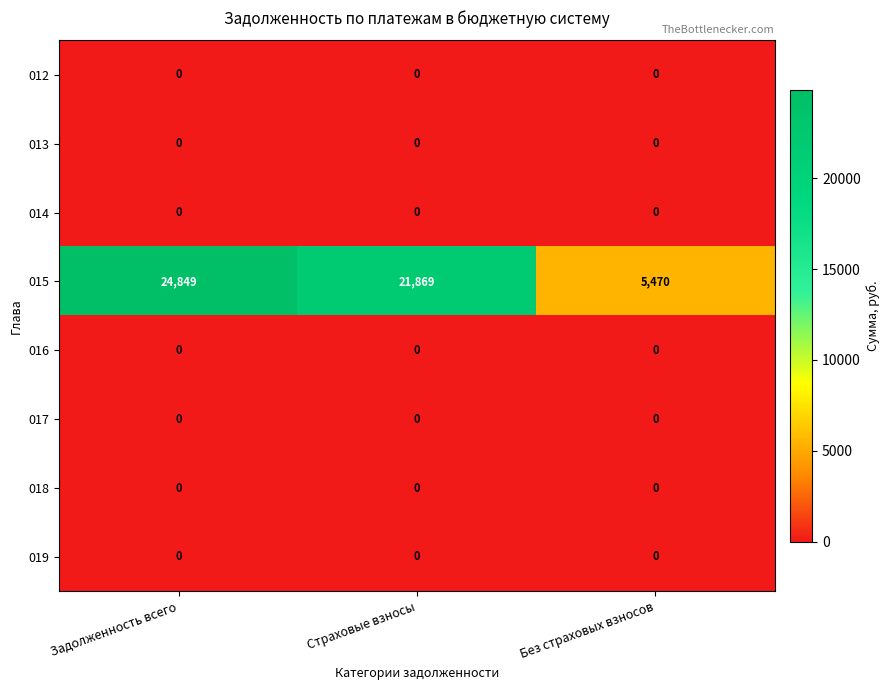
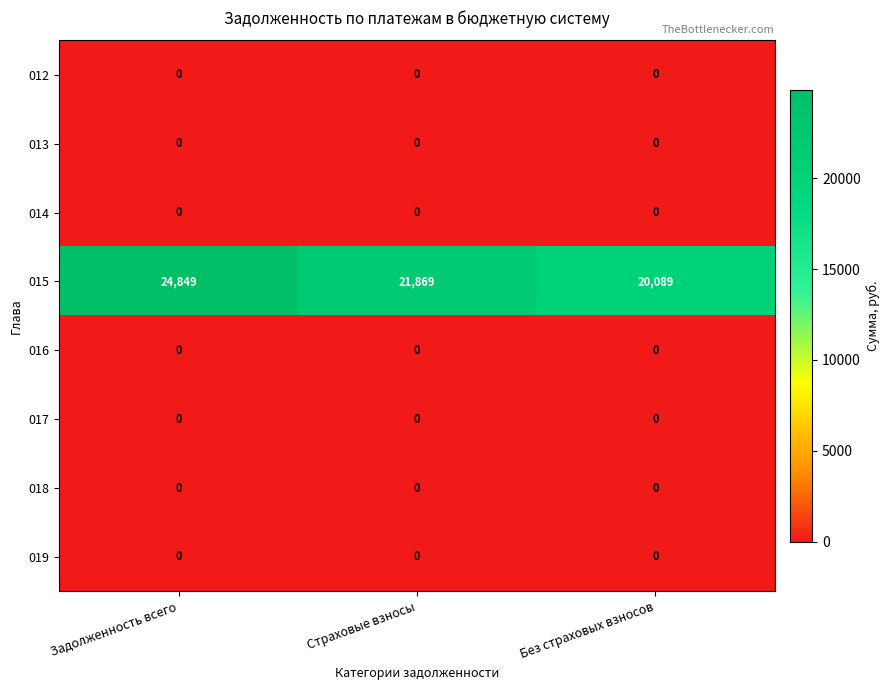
  {
    "012": {
      "Задолженность всего": "0",
      "Страховые взносы": "0",
      "Без страховых взносов": "0"
    },
    "013": {
      "Задолженность всего": "0",
      "Страховые взносы": "0",
      "Без страховых взносов": "0"
    },
    "014": {
      "Задолженность всего": "0",
      "Страховые взносы": "0",
      "Без страховых взносов": "0"
    },
    "015": {
      "Задолженность всего": "24,849",
      "Страховые взносы": "21,869",
-     "Без страховых взносов": "5,470"
+     "Без страховых взносов": "20,089"
    },
    "016": {
      "Задолженность всего": "0",
      "Страховые взносы": "0",
      "Без страховых взносов": "0"
    },
    "017": {
      "Задолженность всего": "0",
      "Страховые взносы": "0",
      "Без страховых взносов": "0"
    },
    "018": {
      "Задолженность всего": "0",
      "Страховые взносы": "0",
      "Без страховых взносов": "0"
    },
    "019": {
      "Задолженность всего": "0",
      "Страховые взносы": "0",
      "Без страховых взносов": "0"
    }
  }
